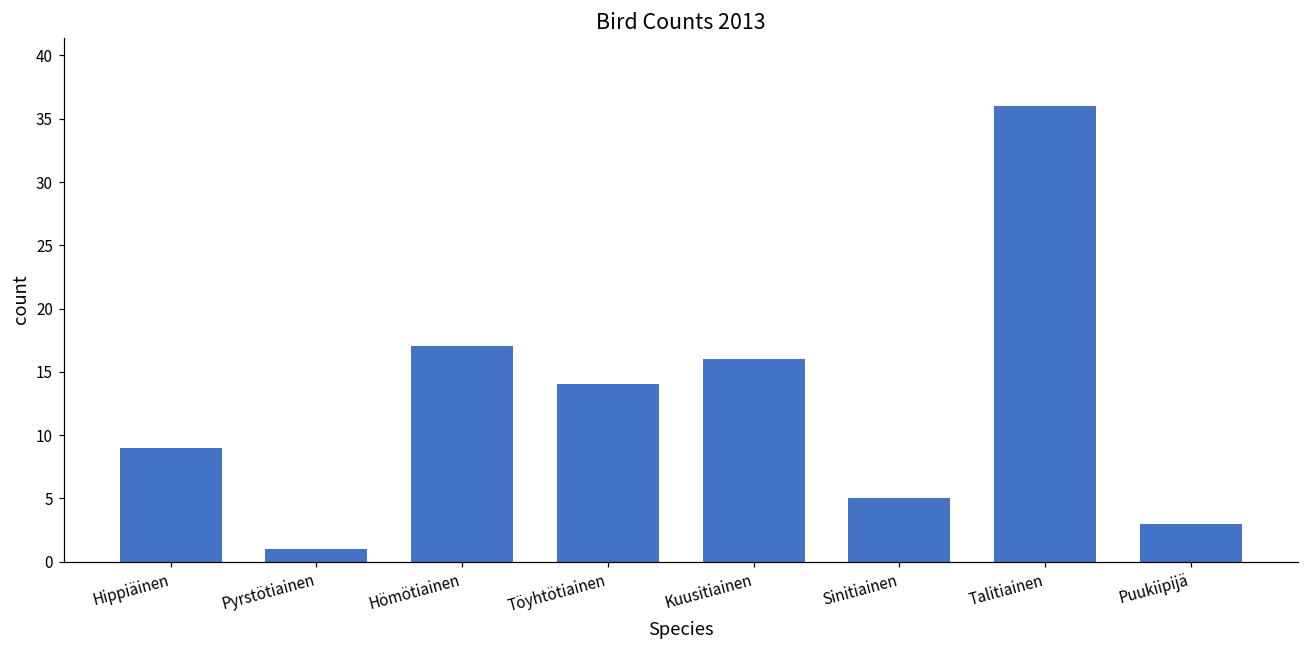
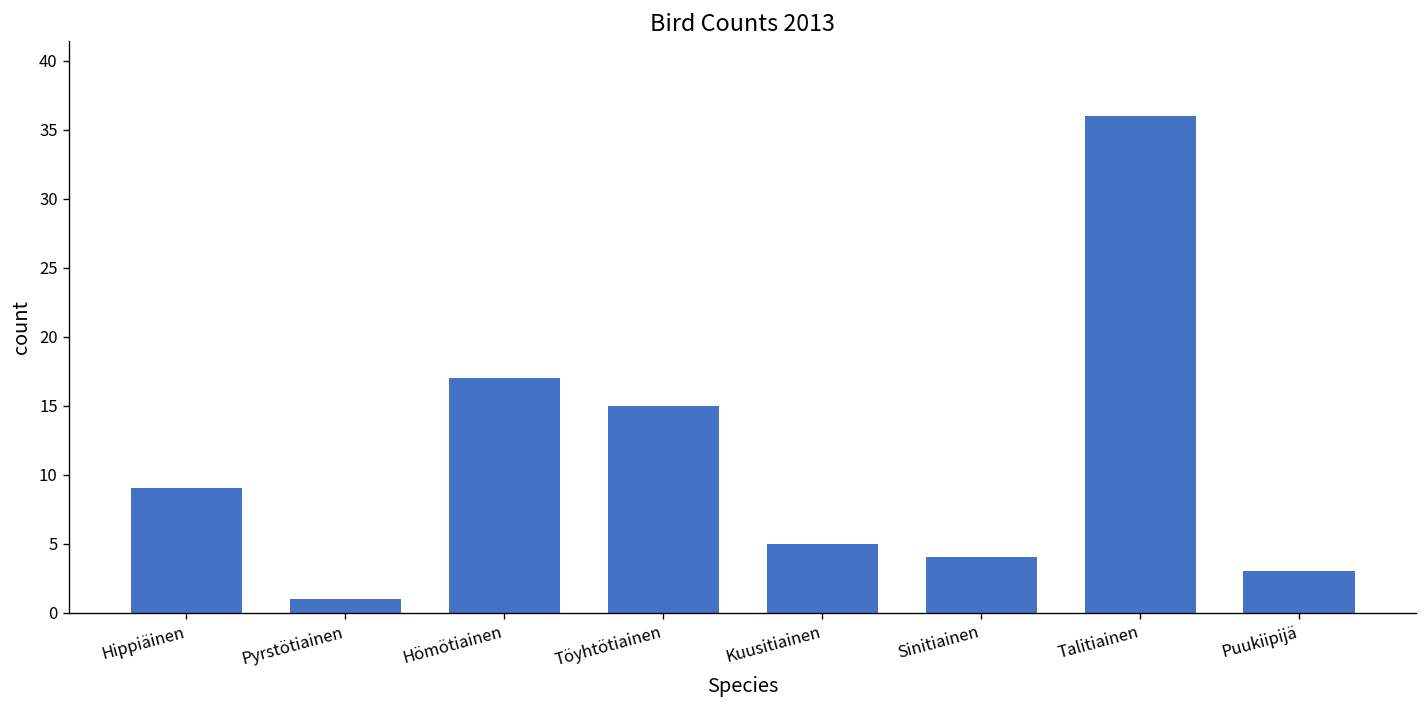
  {
    "Hippiäinen": 9,
    "Pyrstötiainen": 1,
    "Hömötiainen": 17,
-   "Töyhtötiainen": 14,
-   "Kuusitiainen": 16,
-   "Sinitiainen": 5,
+   "Töyhtötiainen": 15,
+   "Kuusitiainen": 5,
+   "Sinitiainen": 4,
    "Talitiainen": 36,
    "Puukiipijä": 3
  }
